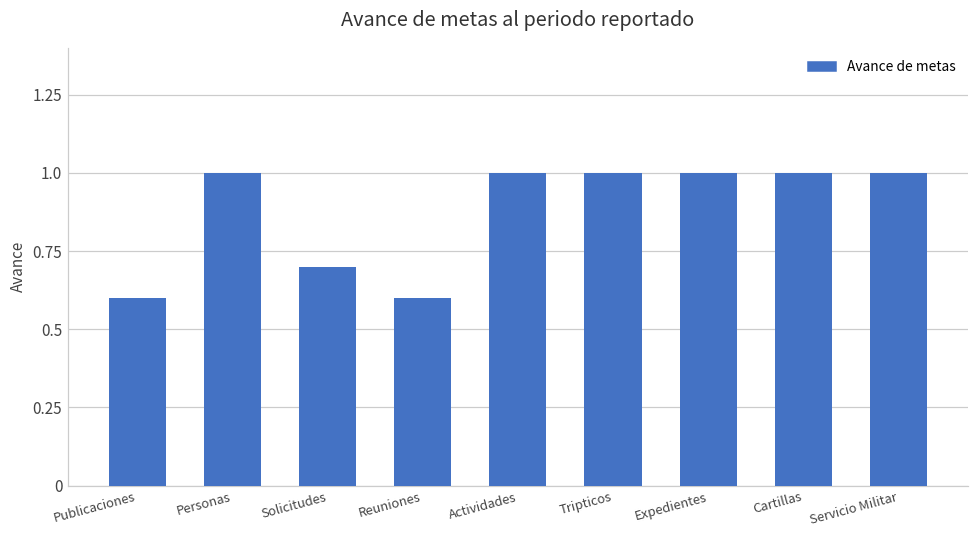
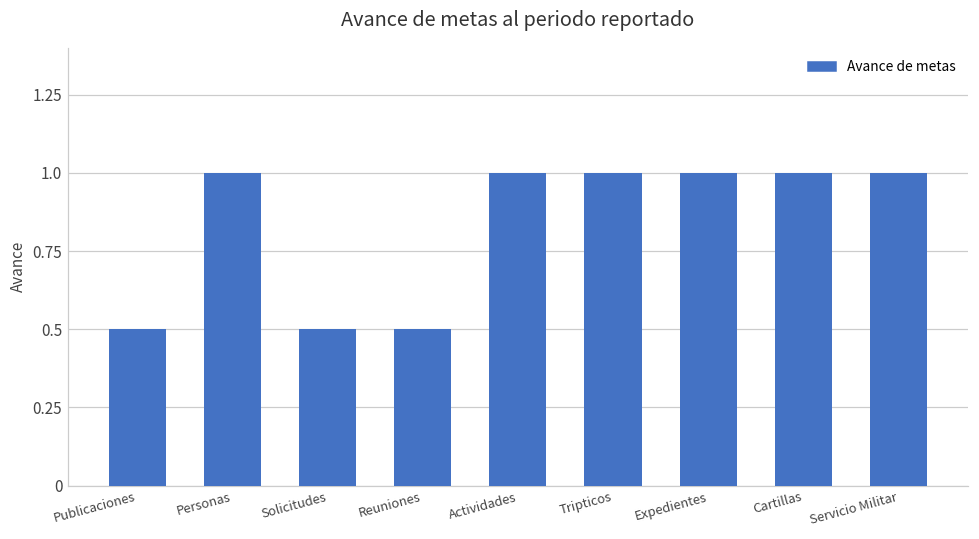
  {
-   "Publicaciones": 0.6,
+   "Publicaciones": 0.5,
    "Personas": 1.0,
-   "Solicitudes": 0.7,
-   "Reuniones": 0.6,
+   "Solicitudes": 0.5,
+   "Reuniones": 0.5,
    "Actividades": 1.0,
    "Tripticos": 1.0,
    "Expedientes": 1.0,
    "Cartillas": 1.0,
    "Servicio Militar": 1.0
  }
